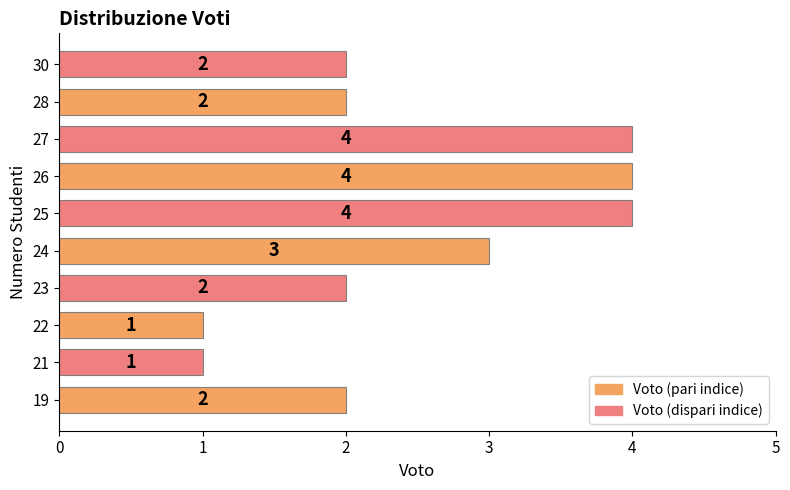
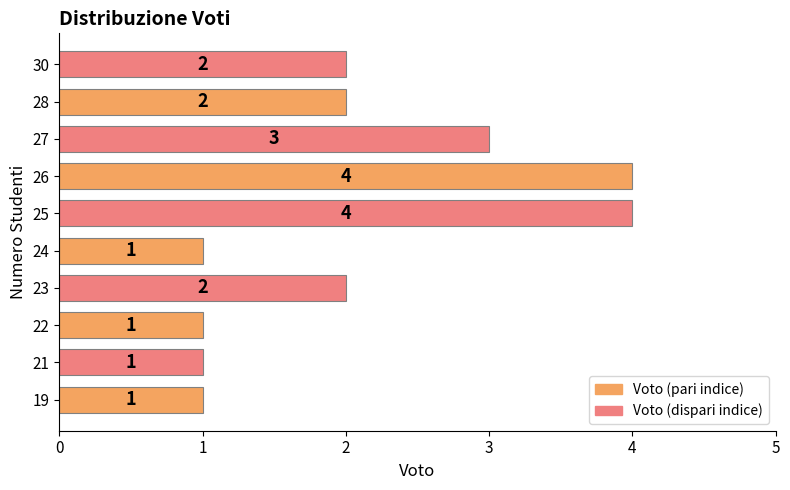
  {
    "30": 2,
    "28": 2,
-   "27": 4,
+   "27": 3,
    "26": 4,
    "25": 4,
-   "24": 3,
+   "24": 1,
    "23": 2,
    "22": 1,
    "21": 1,
-   "19": 2
+   "19": 1
  }
